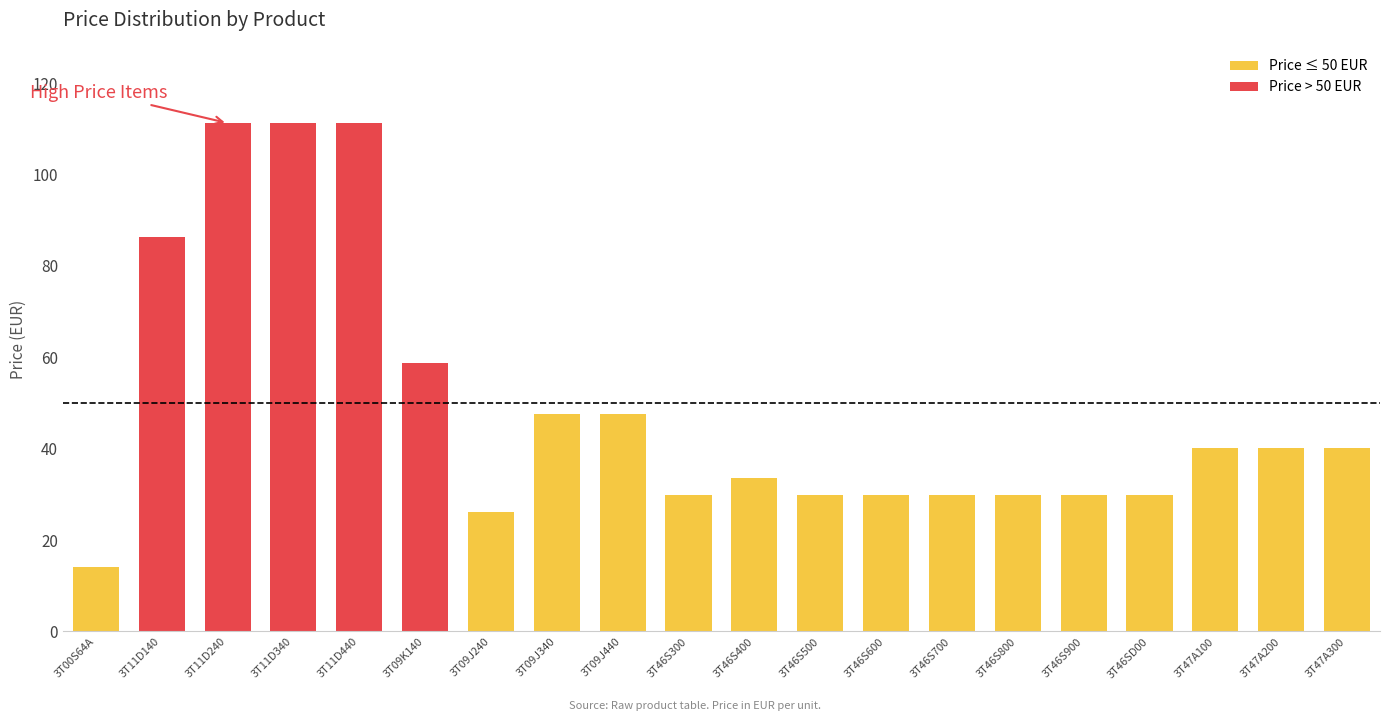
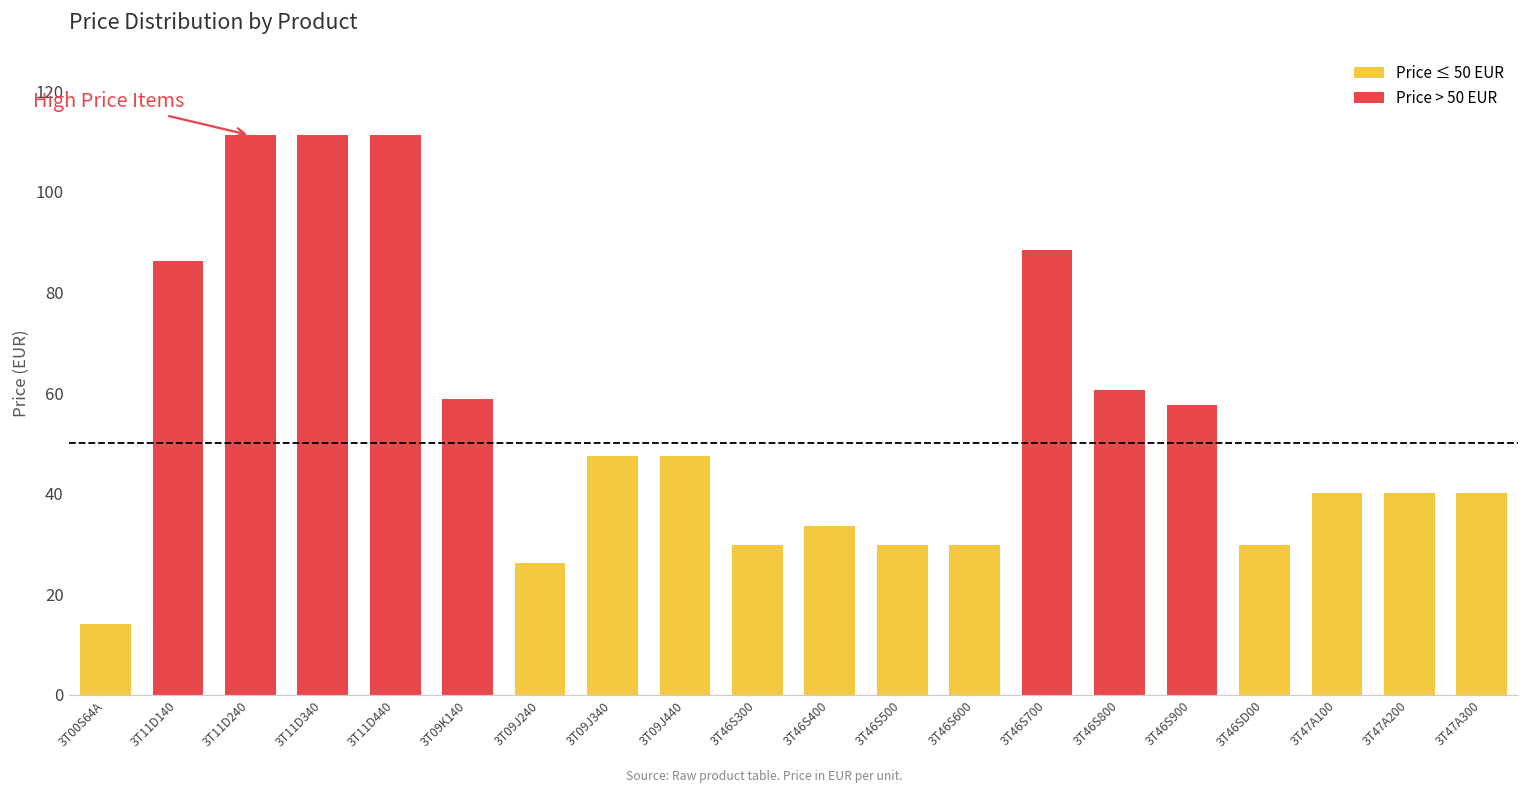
  {
    "3T00S64A": 14,
    "3T11D140": 86,
    "3T11D240": 111,
    "3T11D340": 111,
    "3T11D440": 111,
    "3T09K140": 59,
    "3T09J240": 26,
    "3T09J340": 48,
    "3T09J440": 48,
    "3T46S300": 30,
    "3T46S400": 33,
    "3T46S500": 30,
    "3T46S600": 30,
-   "3T46S700": 30,
-   "3T46S800": 30,
-   "3T46S900": 30,
+   "3T46S700": 88,
+   "3T46S800": 61,
+   "3T46S900": 58,
    "3T46SD00": 30,
    "3T47A100": 40,
    "3T47A200": 40,
    "3T47A300": 40
  }
